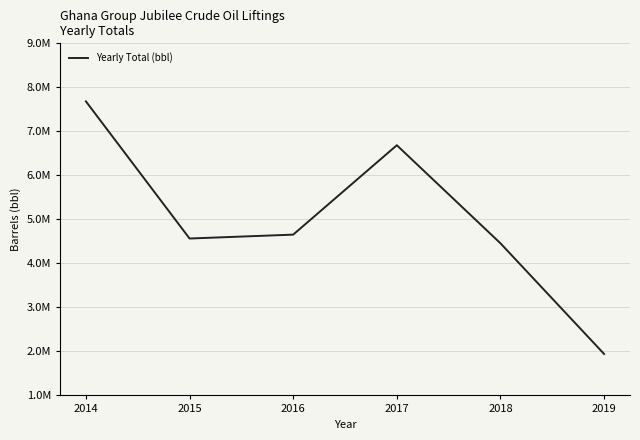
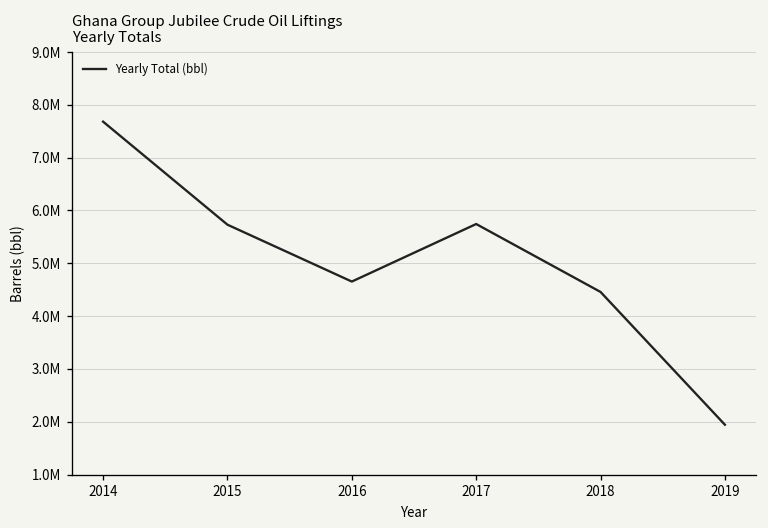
  {
    "2014": 7700000,
-   "2015": 4600000,
+   "2015": 5700000,
    "2016": 4700000,
-   "2017": 6700000,
+   "2017": 5700000,
    "2018": 4500000,
    "2019": 1900000
  }
